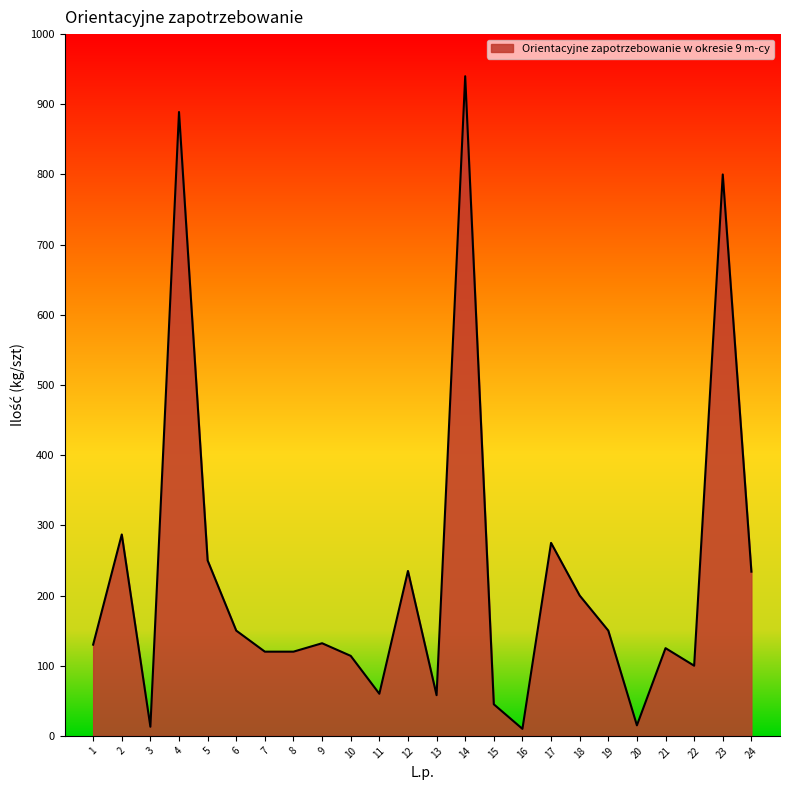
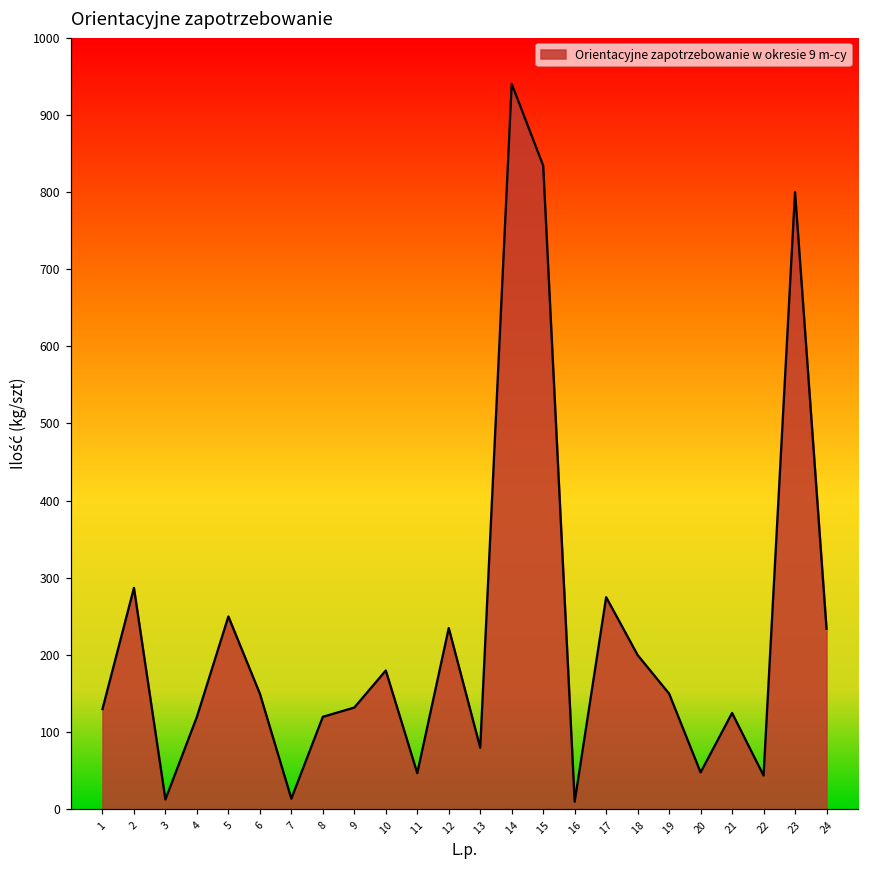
  {
    "1": 130,
    "2": 290,
    "3": 10,
-   "4": 890,
+   "4": 120,
    "5": 250,
    "6": 150,
-   "7": 120,
+   "7": 10,
    "8": 120,
    "9": 130,
-   "10": 110,
-   "11": 60,
+   "10": 180,
+   "11": 50,
    "12": 240,
-   "13": 60,
+   "13": 80,
    "14": 940,
-   "15": 50,
+   "15": 830,
    "16": 10,
    "17": 280,
    "18": 200,
    "19": 150,
-   "20": 20,
+   "20": 50,
    "21": 130,
-   "22": 100,
+   "22": 40,
    "23": 800,
    "24": 230
  }
